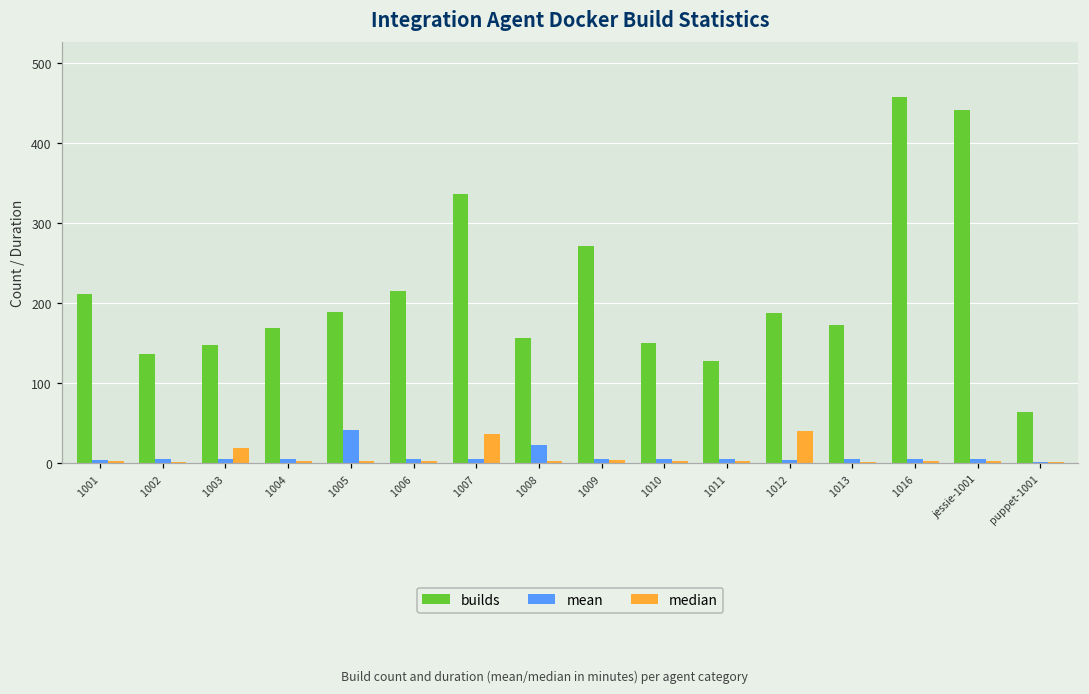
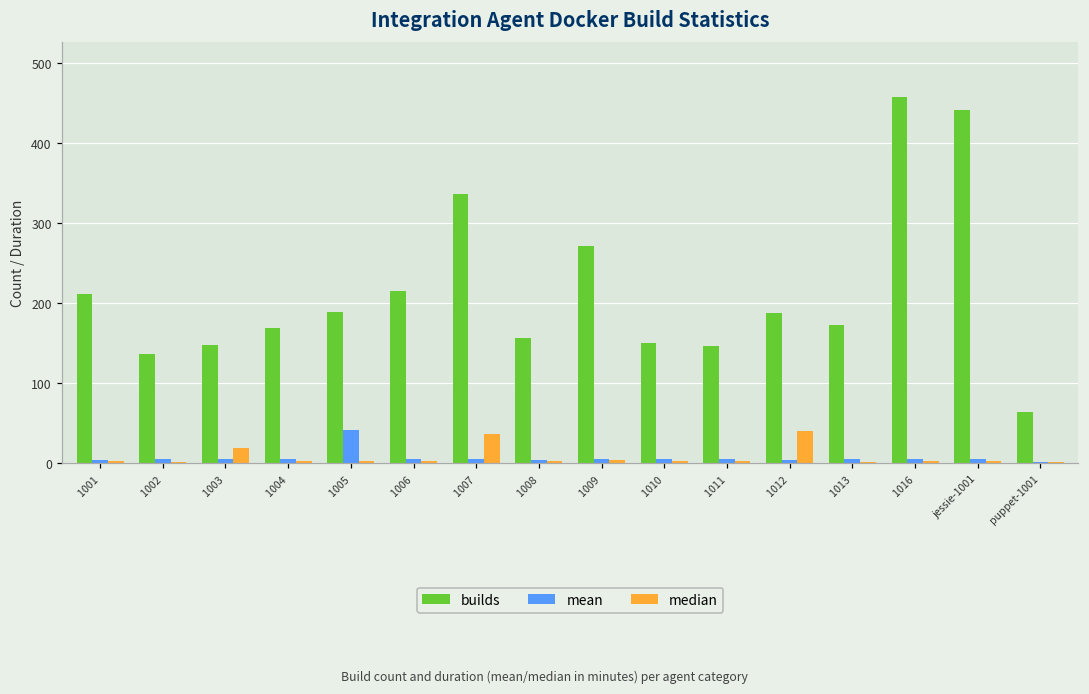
  {
    "builds": {
      "1001": 210,
      "1002": 140,
      "1003": 150,
      "1004": 170,
      "1005": 190,
      "1006": 220,
      "1007": 340,
      "1008": 160,
      "1009": 270,
      "1010": 150,
-     "1011": 130,
+     "1011": 150,
      "1012": 190,
      "1013": 170,
      "1016": 460,
      "jessie-1001": 440,
      "puppet-1001": 60
    },
    "mean": {
      "1001": 0,
      "1002": 0,
      "1003": 0,
      "1004": 0,
      "1005": 40,
      "1006": 0,
      "1007": 0,
-     "1008": 20,
+     "1008": 0,
      "1009": 10,
      "1010": 0,
      "1011": 0,
      "1012": 0,
      "1013": 0,
      "1016": 0,
      "jessie-1001": 0
    },
    "median": {
      "1003": 20,
      "1007": 40,
      "1012": 40
    }
  }
